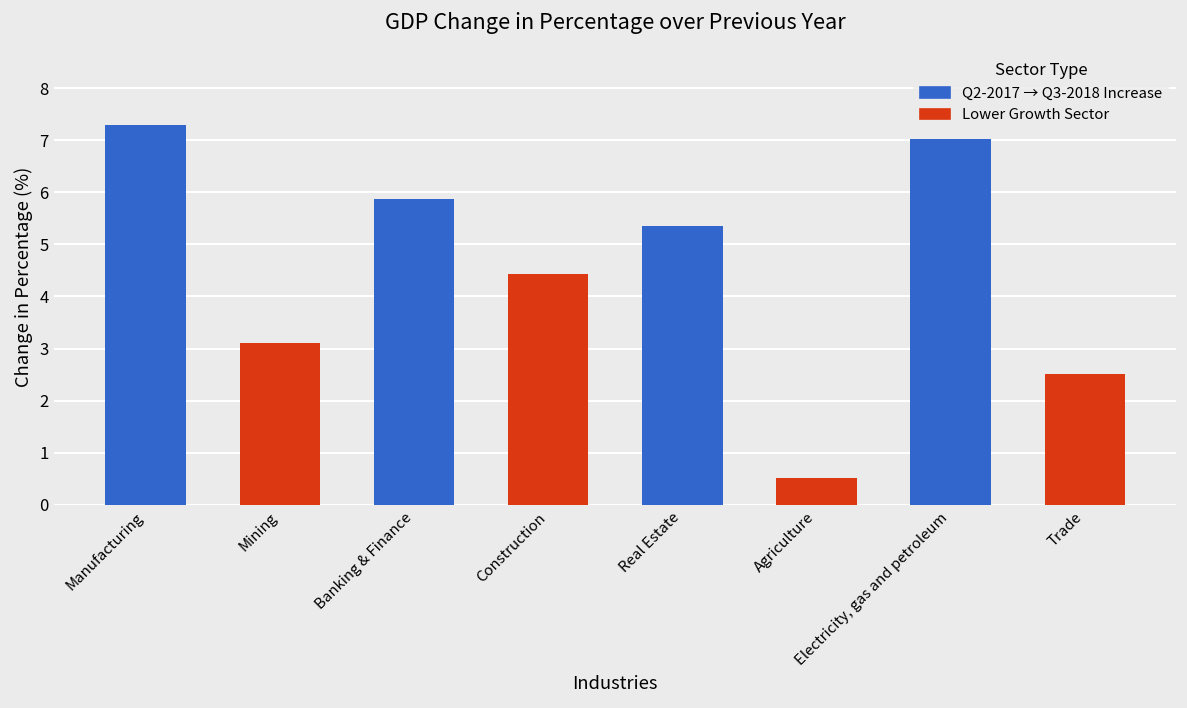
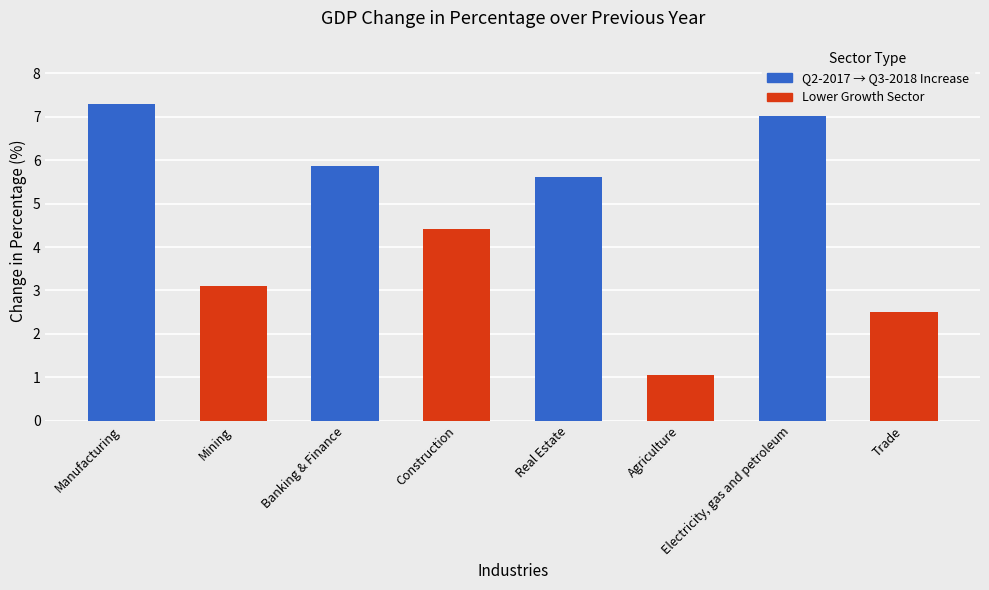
  {
    "Manufacturing": 7.3,
    "Mining": 3.1,
    "Banking & Finance": 5.9,
    "Construction": 4.4,
-   "Real Estate": 5.3,
-   "Agriculture": 0.5,
+   "Real Estate": 5.6,
+   "Agriculture": 1.1,
    "Electricity, gas and petroleum": 7.0,
    "Trade": 2.5
  }
